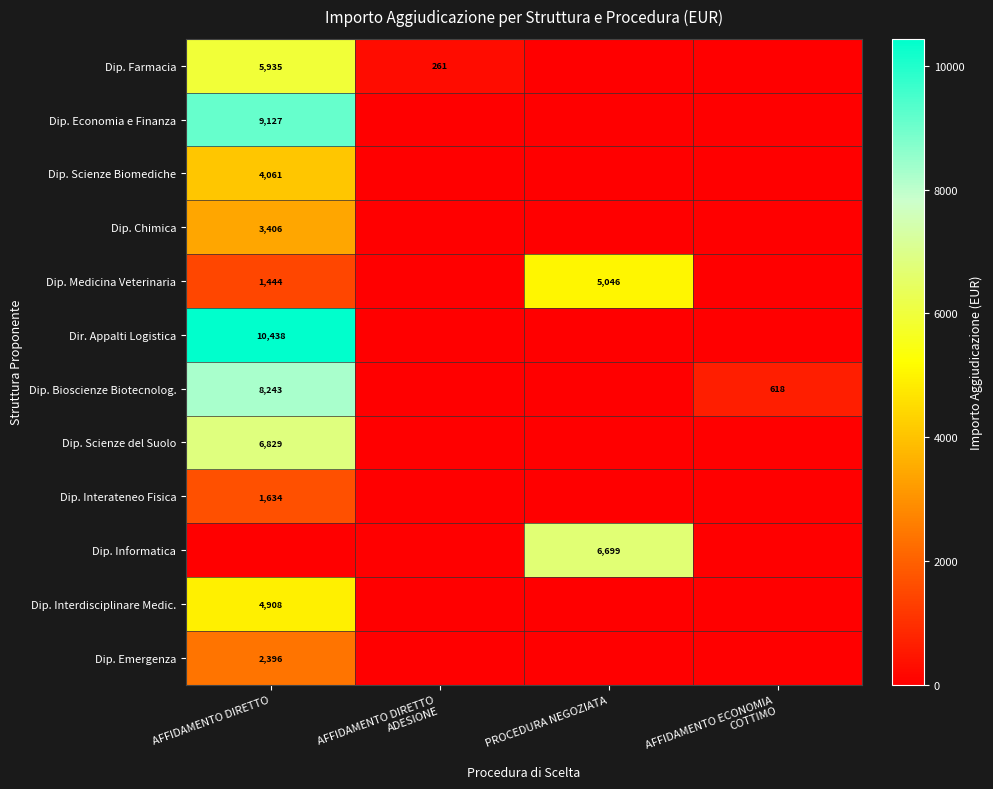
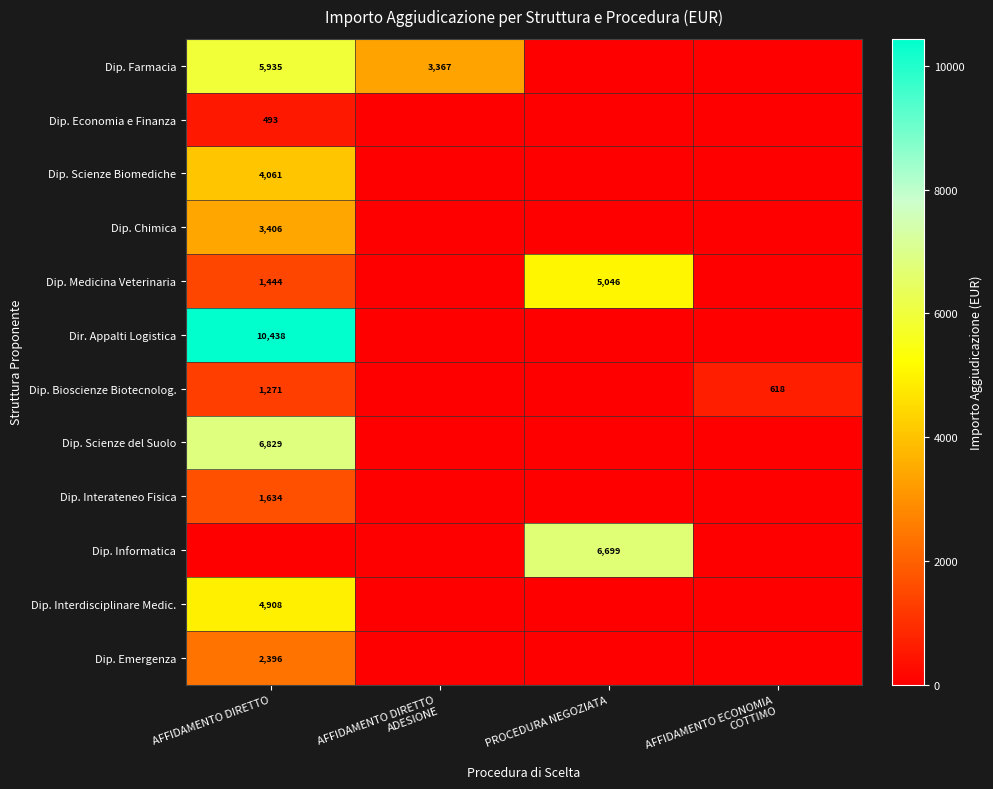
  {
    "Dip. Farmacia": {
      "AFFIDAMENTO DIRETTO": "5,935",
-     "AFFIDAMENTO DIRETTO ADESIONE": "261"
+     "AFFIDAMENTO DIRETTO ADESIONE": "3,367"
    },
    "Dip. Economia e Finanza": {
-     "AFFIDAMENTO DIRETTO": "9,127"
+     "AFFIDAMENTO DIRETTO": "493"
    },
    "Dip. Scienze Biomediche": {
      "AFFIDAMENTO DIRETTO": "4,061"
    },
    "Dip. Chimica": {
      "AFFIDAMENTO DIRETTO": "3,406"
    },
    "Dip. Medicina Veterinaria": {
      "AFFIDAMENTO DIRETTO": "1,444",
      "PROCEDURA NEGOZIATA": "5,046"
    },
    "Dir. Appalti Logistica": {
      "AFFIDAMENTO DIRETTO": "10,438"
    },
    "Dip. Bioscienze Biotecnolog.": {
-     "AFFIDAMENTO DIRETTO": "8,243",
+     "AFFIDAMENTO DIRETTO": "1,271",
      "AFFIDAMENTO ECONOMIA COTTIMO": "618"
    },
    "Dip. Scienze del Suolo": {
      "AFFIDAMENTO DIRETTO": "6,829"
    },
    "Dip. Interateneo Fisica": {
      "AFFIDAMENTO DIRETTO": "1,634"
    },
    "Dip. Informatica": {
      "PROCEDURA NEGOZIATA": "6,699"
    },
    "Dip. Interdisciplinare Medic.": {
      "AFFIDAMENTO DIRETTO": "4,908"
    },
    "Dip. Emergenza": {
      "AFFIDAMENTO DIRETTO": "2,396"
    }
  }
